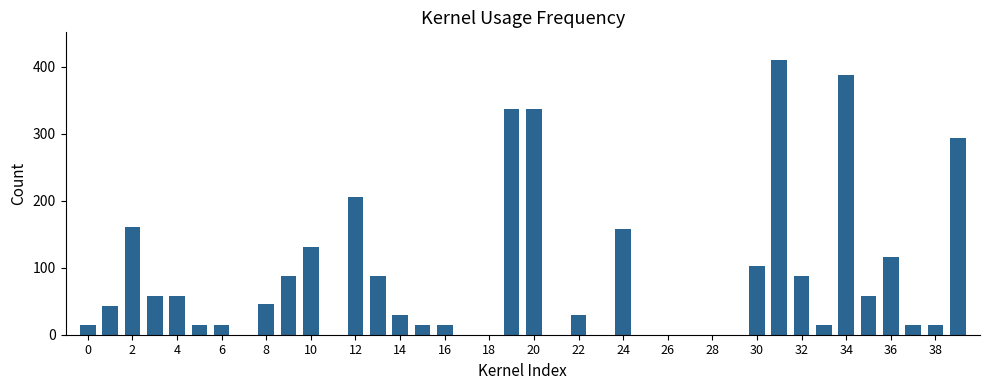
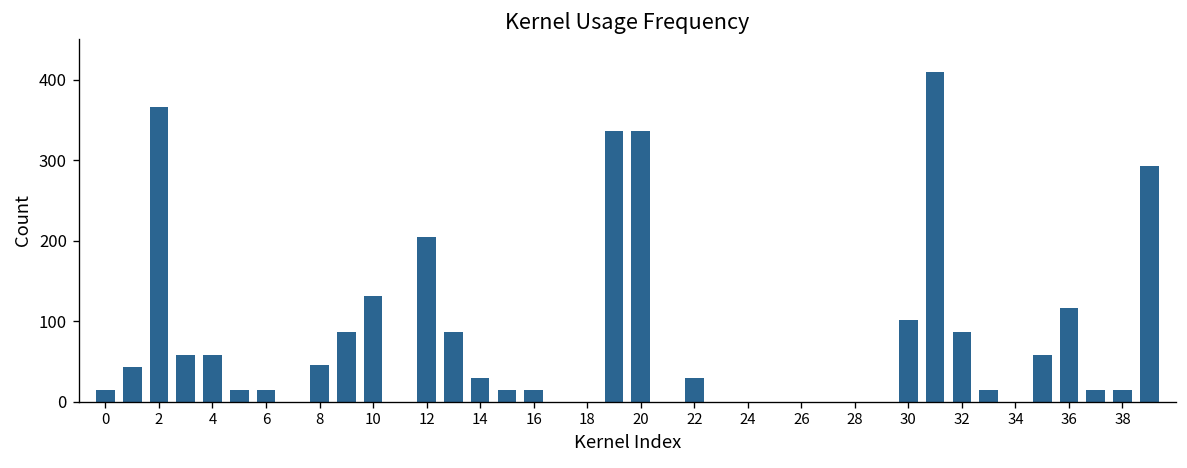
  {
    "0": 10,
-   "2": 160,
+   "2": 370,
    "4": 60,
    "6": 10,
    "8": 50,
    "10": 130,
    "12": 210,
    "14": 30,
    "16": 10,
    "18": 0,
    "20": 340,
    "22": 30,
-   "24": 160,
+   "24": 0,
    "26": 0,
    "28": 0,
    "30": 100,
    "32": 90,
-   "34": 390,
+   "34": 0,
    "36": 120,
    "38": 10
  }
